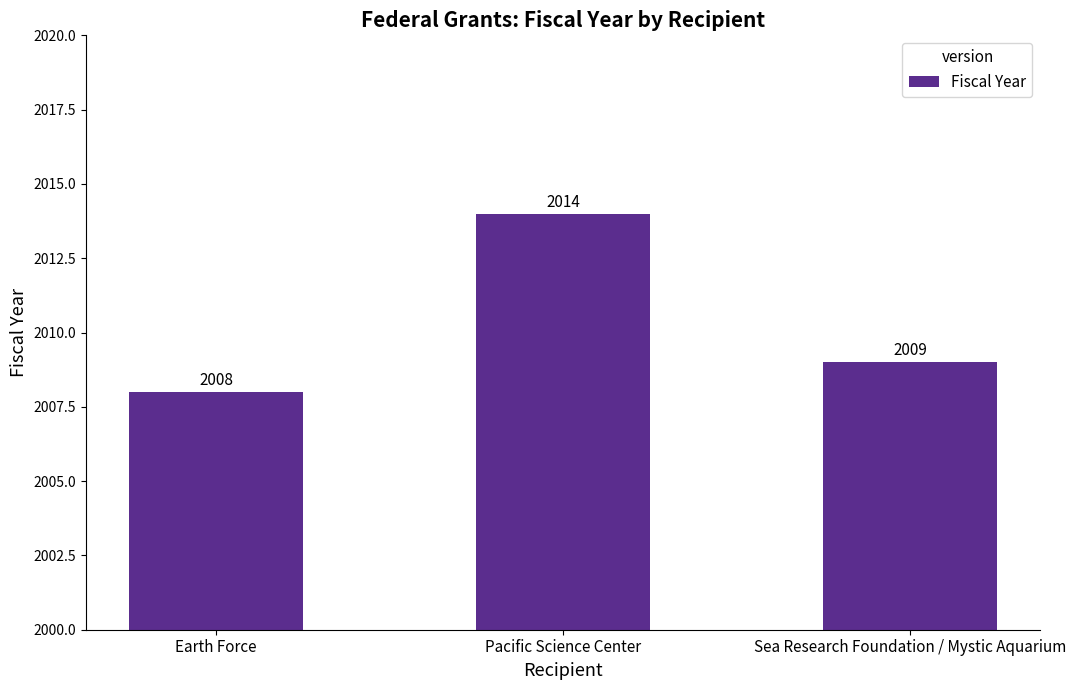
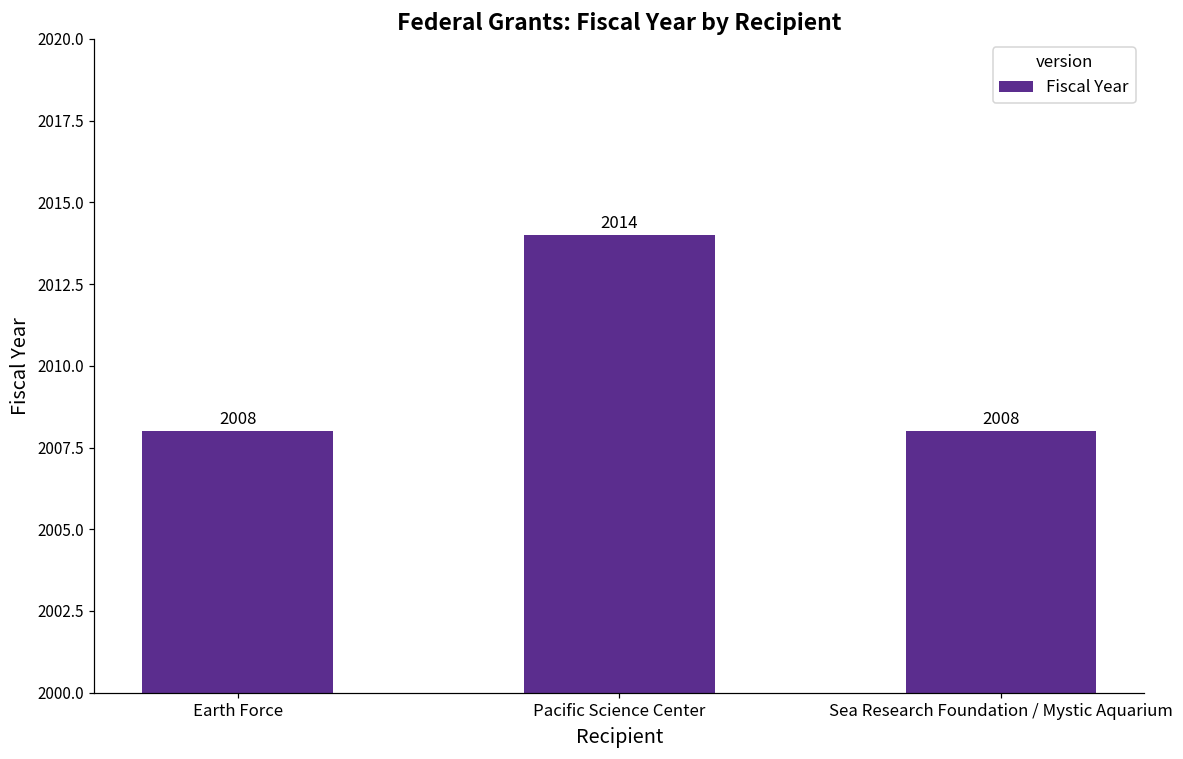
  {
    "Earth Force": 2008,
    "Pacific Science Center": 2014,
-   "Sea Research Foundation / Mystic Aquarium": 2009
+   "Sea Research Foundation / Mystic Aquarium": 2008
  }
